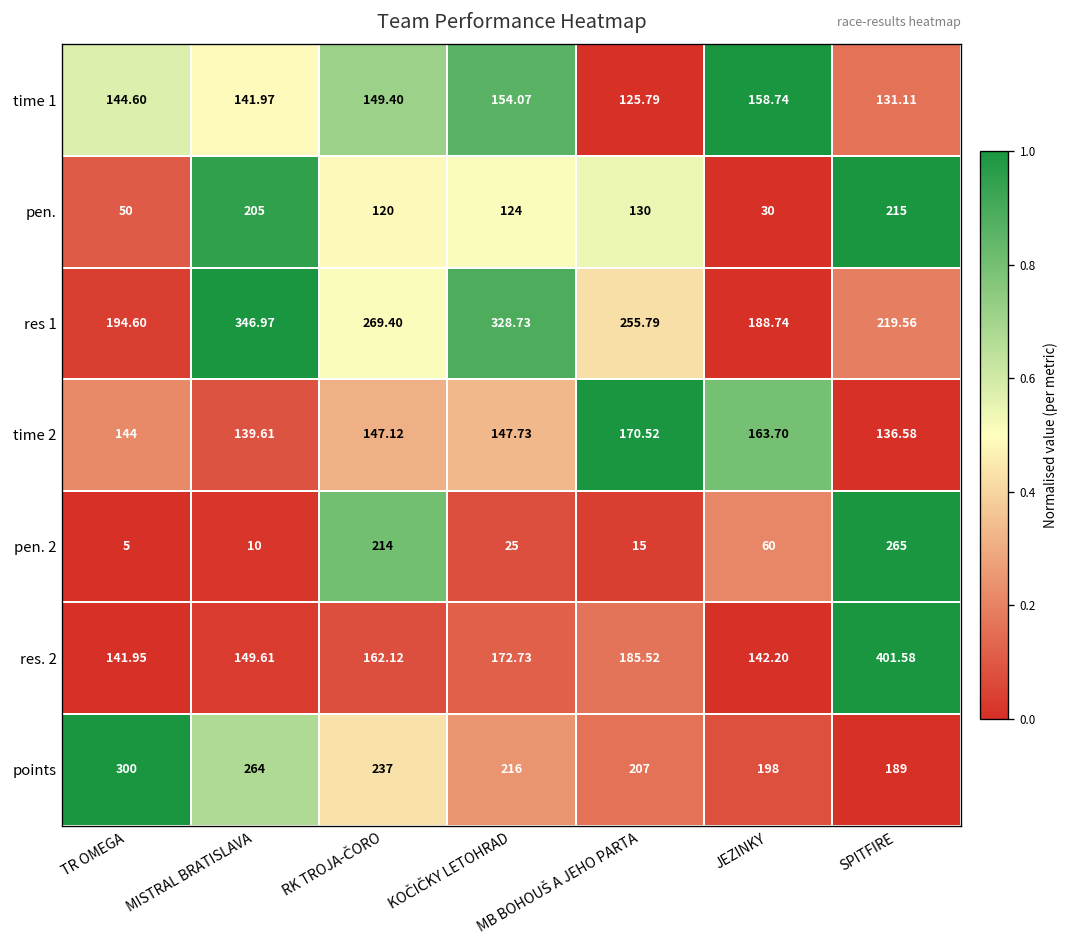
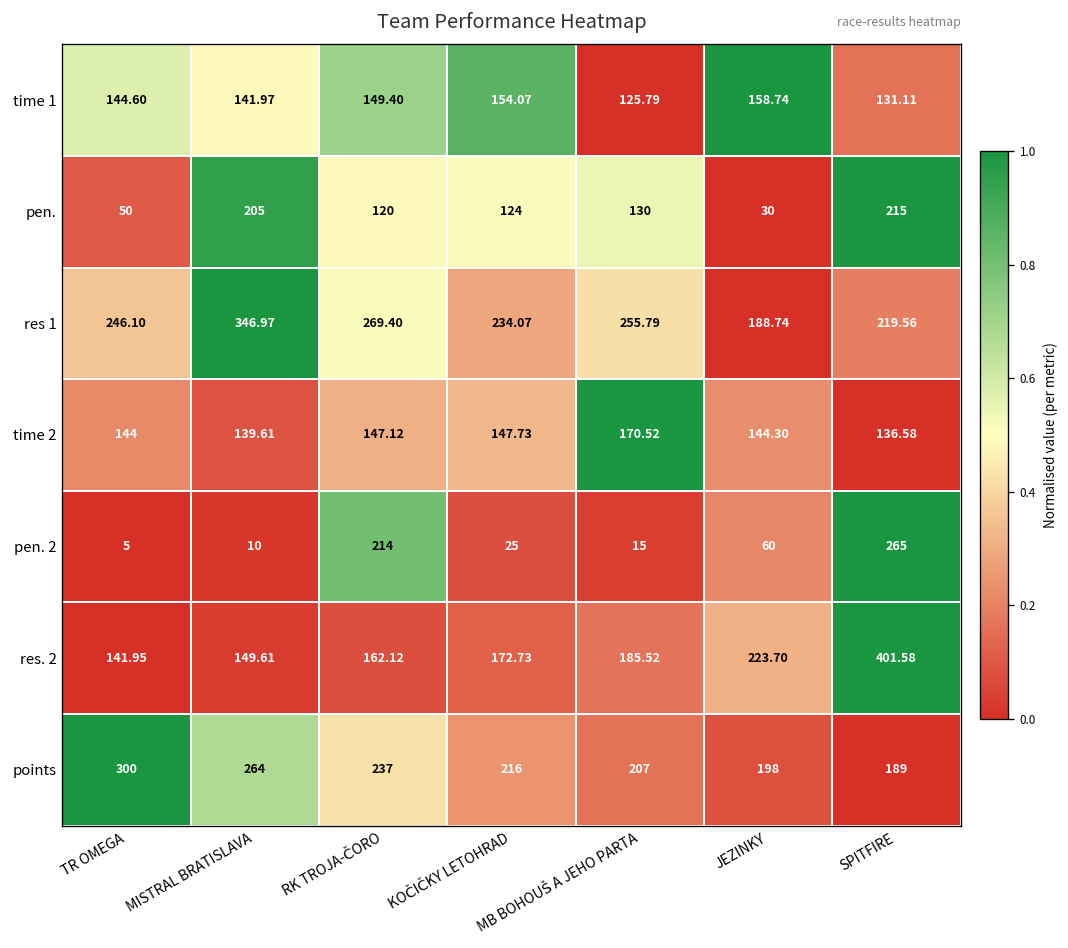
  {
    "time 1": {
      "TR OMEGA": 144.60,
      "MISTRAL BRATISLAVA": 141.97,
      "RK TROJA-ČORO": 149.40,
      "KOČIČKY LETOHRAD": 154.07,
      "MB BOHOUŠ A JEHO PARTA": 125.79,
      "JEZINKY": 158.74,
      "SPITFIRE": 131.11
    },
    "pen.": {
      "TR OMEGA": 50,
      "MISTRAL BRATISLAVA": 205,
      "RK TROJA-ČORO": 120,
      "KOČIČKY LETOHRAD": 124,
      "MB BOHOUŠ A JEHO PARTA": 130,
      "JEZINKY": 30,
      "SPITFIRE": 215
    },
    "res 1": {
-     "TR OMEGA": 194.60,
+     "TR OMEGA": 246.10,
      "MISTRAL BRATISLAVA": 346.97,
      "RK TROJA-ČORO": 269.40,
-     "KOČIČKY LETOHRAD": 328.73,
+     "KOČIČKY LETOHRAD": 234.07,
      "MB BOHOUŠ A JEHO PARTA": 255.79,
      "JEZINKY": 188.74,
      "SPITFIRE": 219.56
    },
    "time 2": {
      "TR OMEGA": 144,
      "MISTRAL BRATISLAVA": 139.61,
      "RK TROJA-ČORO": 147.12,
      "KOČIČKY LETOHRAD": 147.73,
      "MB BOHOUŠ A JEHO PARTA": 170.52,
-     "JEZINKY": 163.70,
+     "JEZINKY": 144.30,
      "SPITFIRE": 136.58
    },
    "pen. 2": {
      "TR OMEGA": 5,
      "MISTRAL BRATISLAVA": 10,
      "RK TROJA-ČORO": 214,
      "KOČIČKY LETOHRAD": 25,
      "MB BOHOUŠ A JEHO PARTA": 15,
      "JEZINKY": 60,
      "SPITFIRE": 265
    },
    "res. 2": {
      "TR OMEGA": 141.95,
      "MISTRAL BRATISLAVA": 149.61,
      "RK TROJA-ČORO": 162.12,
      "KOČIČKY LETOHRAD": 172.73,
      "MB BOHOUŠ A JEHO PARTA": 185.52,
-     "JEZINKY": 142.20,
+     "JEZINKY": 223.70,
      "SPITFIRE": 401.58
    },
    "points": {
      "TR OMEGA": 300,
      "MISTRAL BRATISLAVA": 264,
      "RK TROJA-ČORO": 237,
      "KOČIČKY LETOHRAD": 216,
      "MB BOHOUŠ A JEHO PARTA": 207,
      "JEZINKY": 198,
      "SPITFIRE": 189
    }
  }
